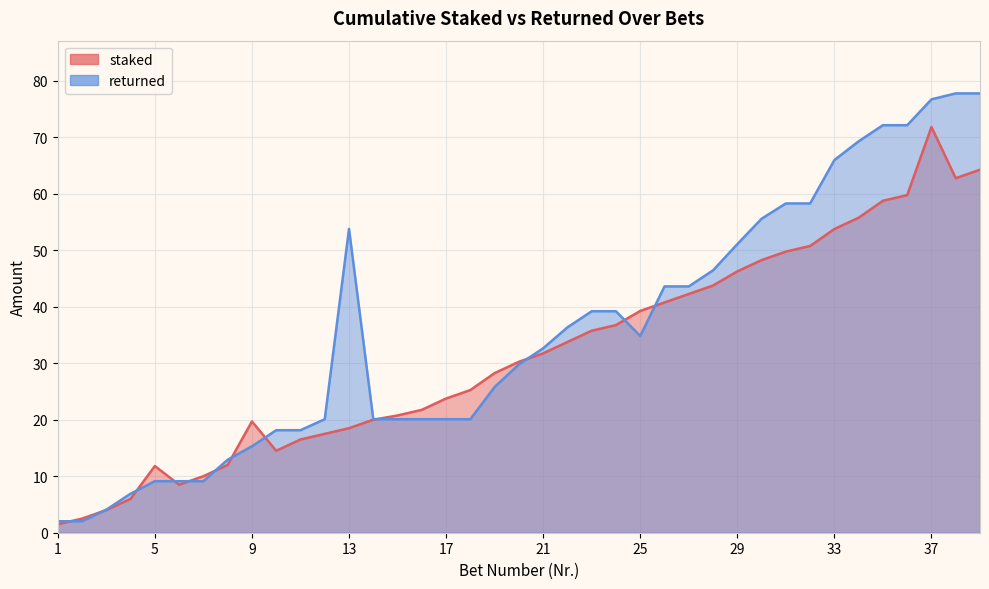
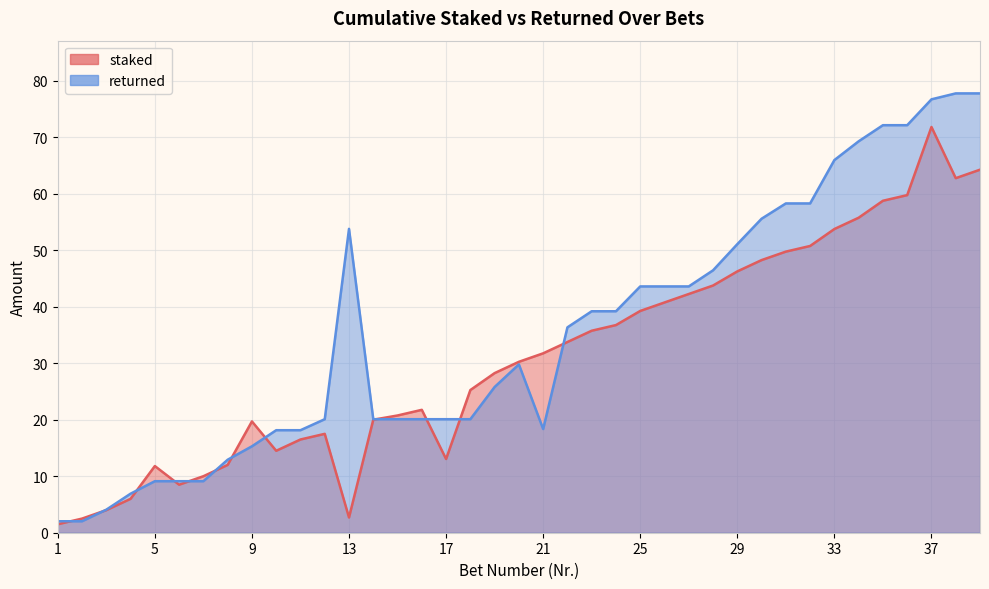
  {
    "staked": {
      "1": 2,
      "5": 12,
      "9": 20,
-     "13": 19,
-     "17": 24,
+     "13": 3,
+     "17": 13,
      "21": 32,
      "25": 39,
      "29": 46,
      "33": 54,
      "37": 72
    },
    "returned": {
      "1": 2,
      "5": 9,
      "9": 15,
      "13": 54,
      "17": 20,
-     "21": 33,
-     "25": 35,
+     "21": 18,
+     "25": 44,
      "29": 51,
      "33": 66,
      "37": 77
    }
  }
